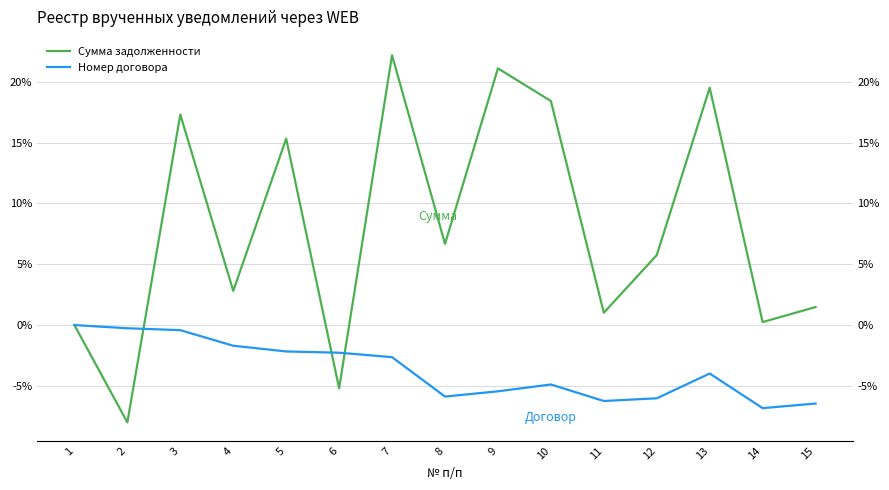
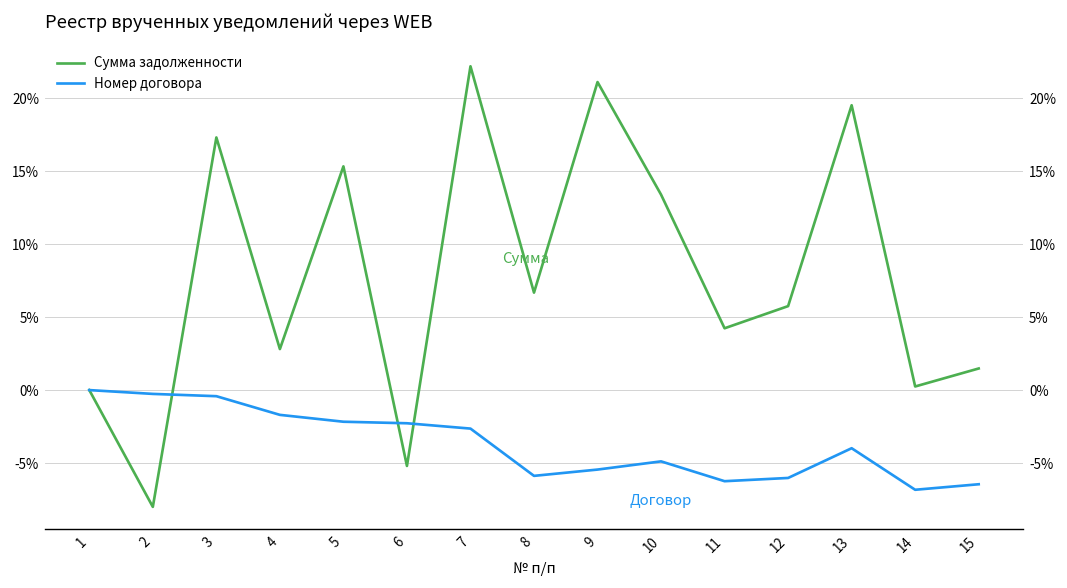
  {
    "Сумма задолженности": {
      "2": "-8.0%",
      "3": "17.3%",
      "4": "2.8%",
      "5": "15.3%",
      "6": "-5.2%",
      "7": "22.2%",
      "8": "6.7%",
      "9": "21.1%",
-     "10": "18.4%",
-     "11": "1.0%",
+     "10": "13.4%",
+     "11": "4.2%",
      "12": "5.8%",
      "13": "19.5%",
      "14": "0.2%",
      "15": "1.5%"
    },
    "Номер договора": {
      "2": "-0.3%",
      "3": "-0.4%",
      "4": "-1.7%",
      "5": "-2.2%",
      "6": "-2.3%",
      "7": "-2.6%",
      "8": "-5.9%",
      "9": "-5.4%",
      "10": "-4.9%",
      "11": "-6.2%",
      "12": "-6.0%",
      "13": "-4.0%",
      "14": "-6.8%",
      "15": "-6.5%"
    }
  }
